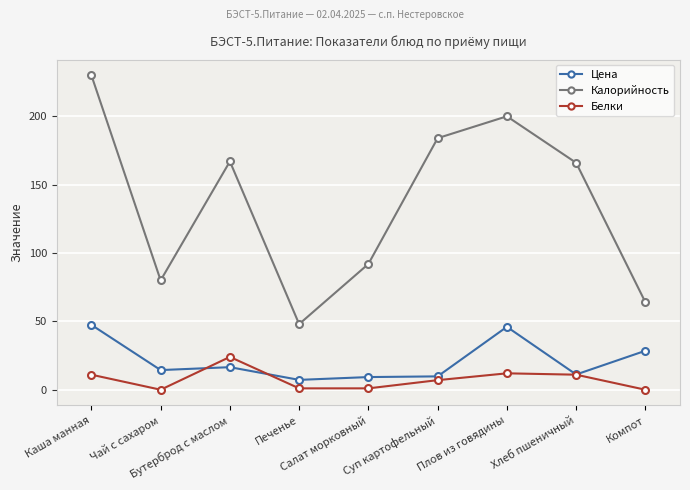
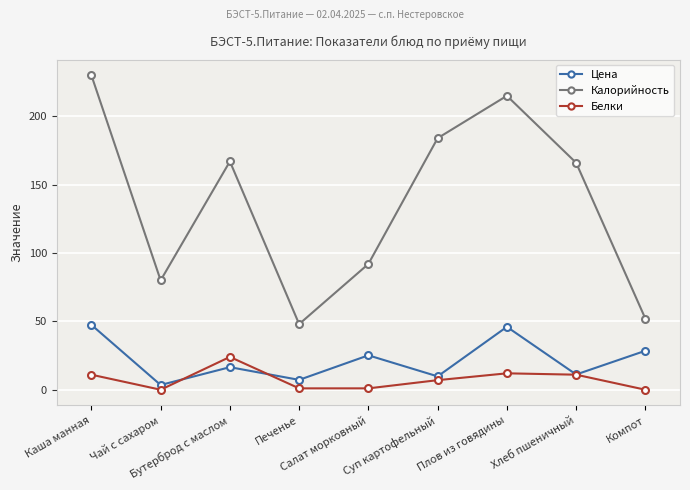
  {
    "Цена": {
      "Каша манная": 47,
-     "Чай с сахаром": 14,
+     "Чай с сахаром": 3,
      "Бутерброд с маслом": 17,
      "Печенье": 7,
-     "Салат морковный": 9,
+     "Салат морковный": 25,
      "Суп картофельный": 10,
      "Плов из говядины": 46,
      "Компот": 29
    },
    "Калорийность": {
      "Каша манная": 230,
      "Чай с сахаром": 80,
      "Бутерброд с маслом": 167,
      "Печенье": 48,
      "Салат морковный": 92,
      "Суп картофельный": 184,
-     "Плов из говядины": 200,
+     "Плов из говядины": 215,
      "Хлеб пшеничный": 166,
-     "Компот": 64
+     "Компот": 52
    },
    "Белки": {
      "Каша манная": 11,
      "Чай с сахаром": 0,
      "Бутерброд с маслом": 24,
      "Печенье": 1,
      "Салат морковный": 1,
      "Суп картофельный": 7,
      "Плов из говядины": 12,
      "Компот": 0
    }
  }
